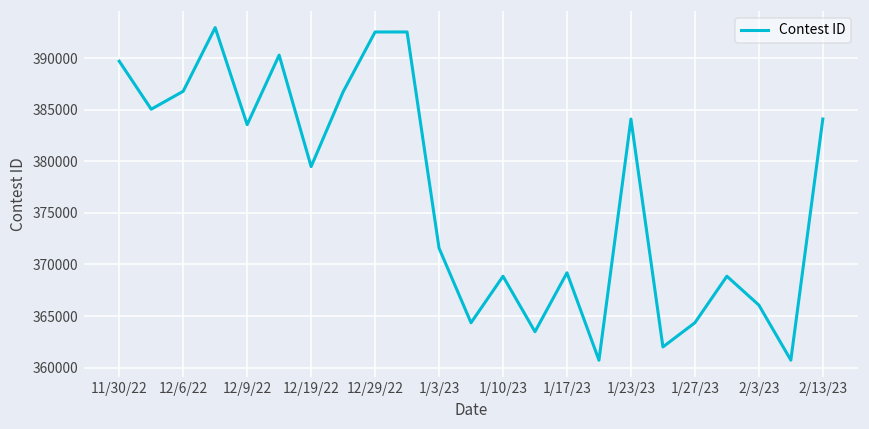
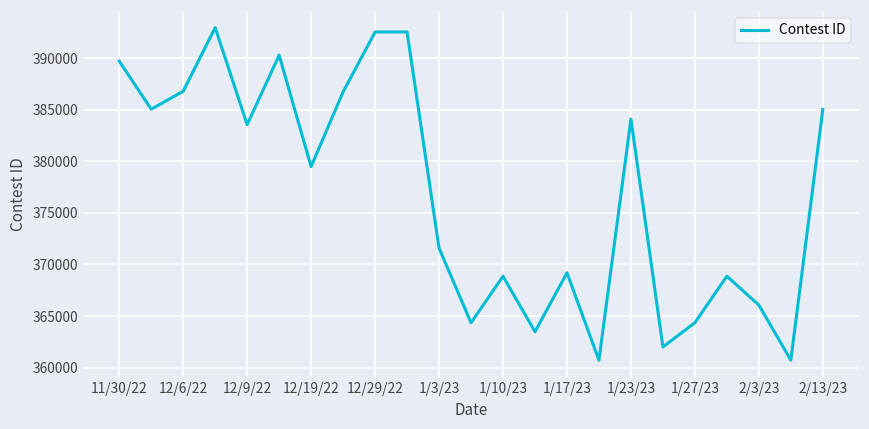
  {
    "11/30/22": 390000,
    "12/6/22": 387000,
    "12/9/22": 384000,
    "12/19/22": 379000,
    "12/29/22": 393000,
    "1/3/23": 372000,
    "1/10/23": 369000,
    "1/17/23": 369000,
    "1/23/23": 384000,
    "1/27/23": 364000,
    "2/3/23": 366000,
-   "2/13/23": 384000
+   "2/13/23": 385000
  }
